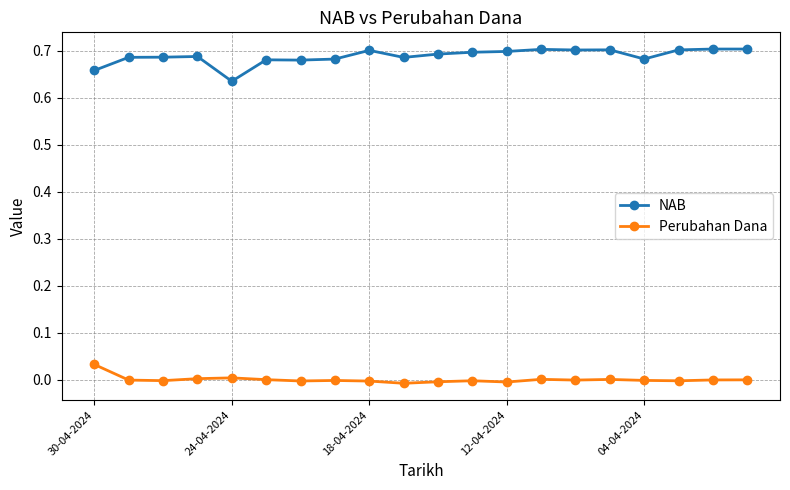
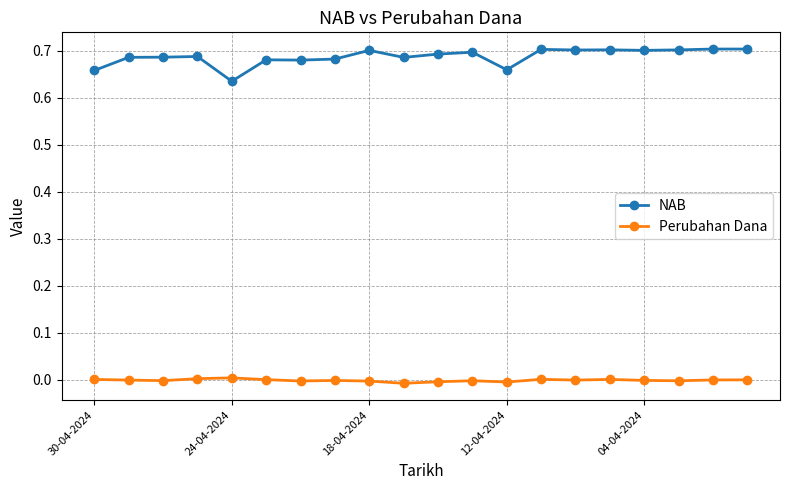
  {
    "NAB": {
      "30-04-2024": 0.66,
      "24-04-2024": 0.63,
      "18-04-2024": 0.70,
-     "12-04-2024": 0.70,
-     "04-04-2024": 0.68
+     "12-04-2024": 0.66,
+     "04-04-2024": 0.70
    },
    "Perubahan Dana": {
-     "30-04-2024": 0.03,
+     "30-04-2024": 0.00,
      "24-04-2024": 0.00,
      "18-04-2024": 0.00,
      "12-04-2024": 0.00,
      "04-04-2024": 0.00
    }
  }
